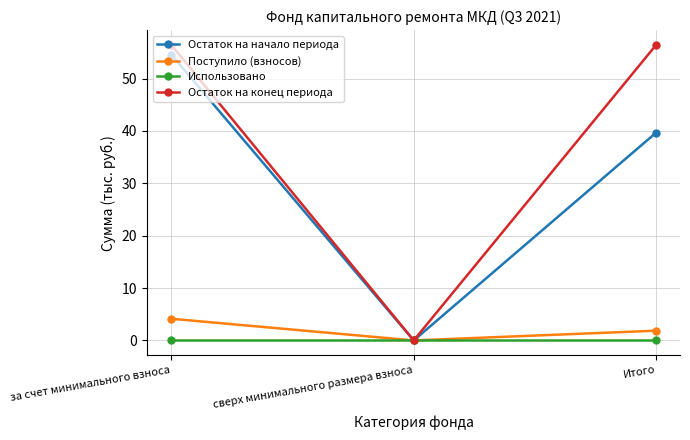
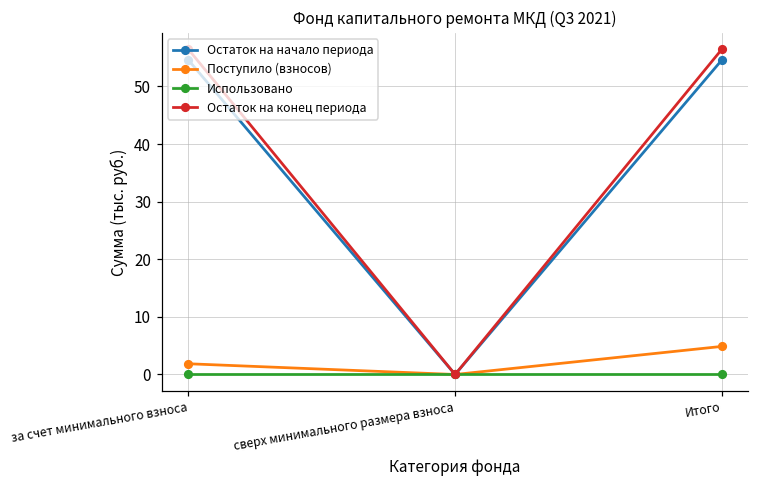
  {
    "Остаток на начало периода": {
-     "Итого": 40
+     "Итого": 55
    },
    "Поступило (взносов)": {
-     "за счет минимального взноса": 4,
-     "Итого": 2
+     "за счет минимального взноса": 2,
+     "Итого": 5
    },
    "Использовано": {
      "за счет минимального взноса": 0,
      "Итого": 0
    },
    "Остаток на конец периода": {
      "Итого": 56
    }
  }
